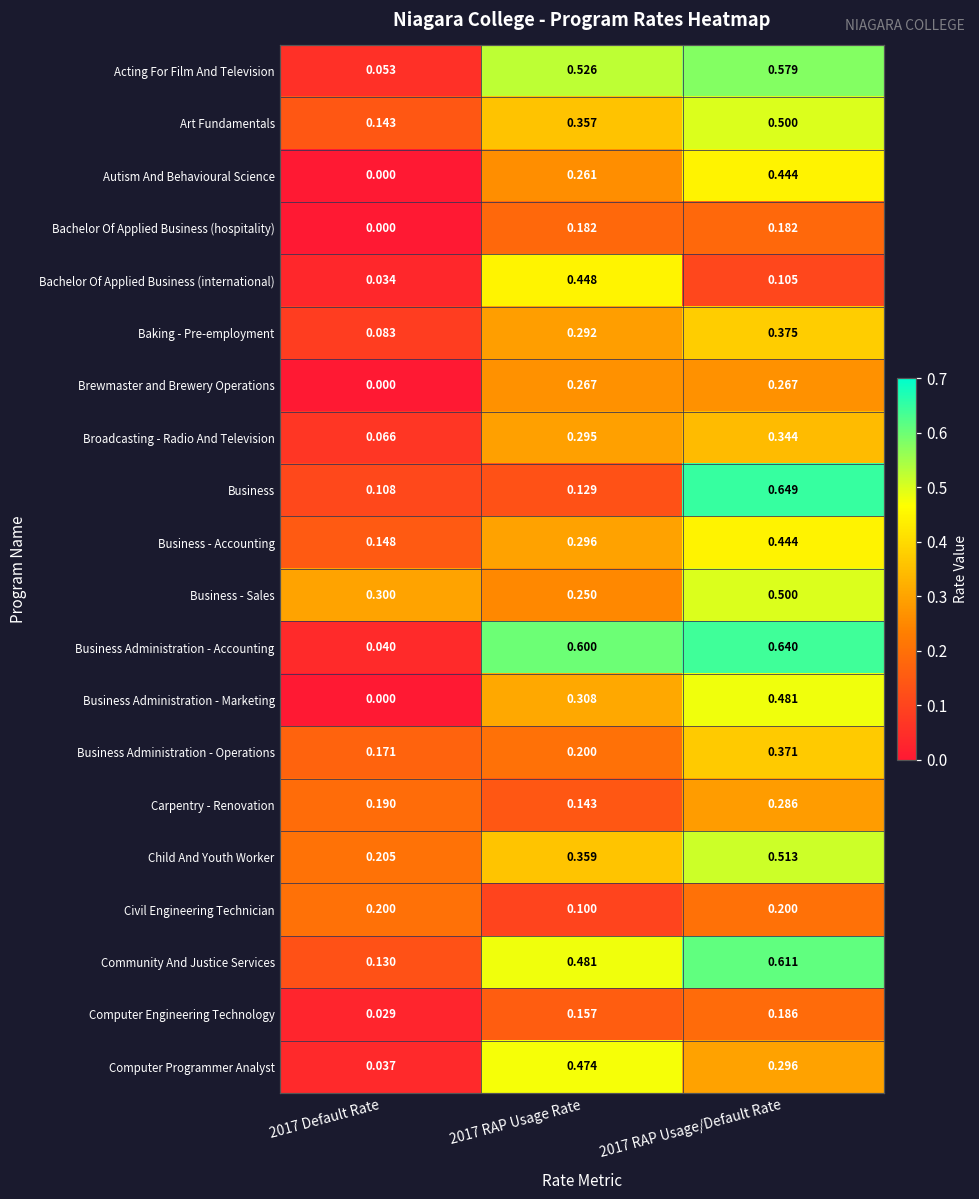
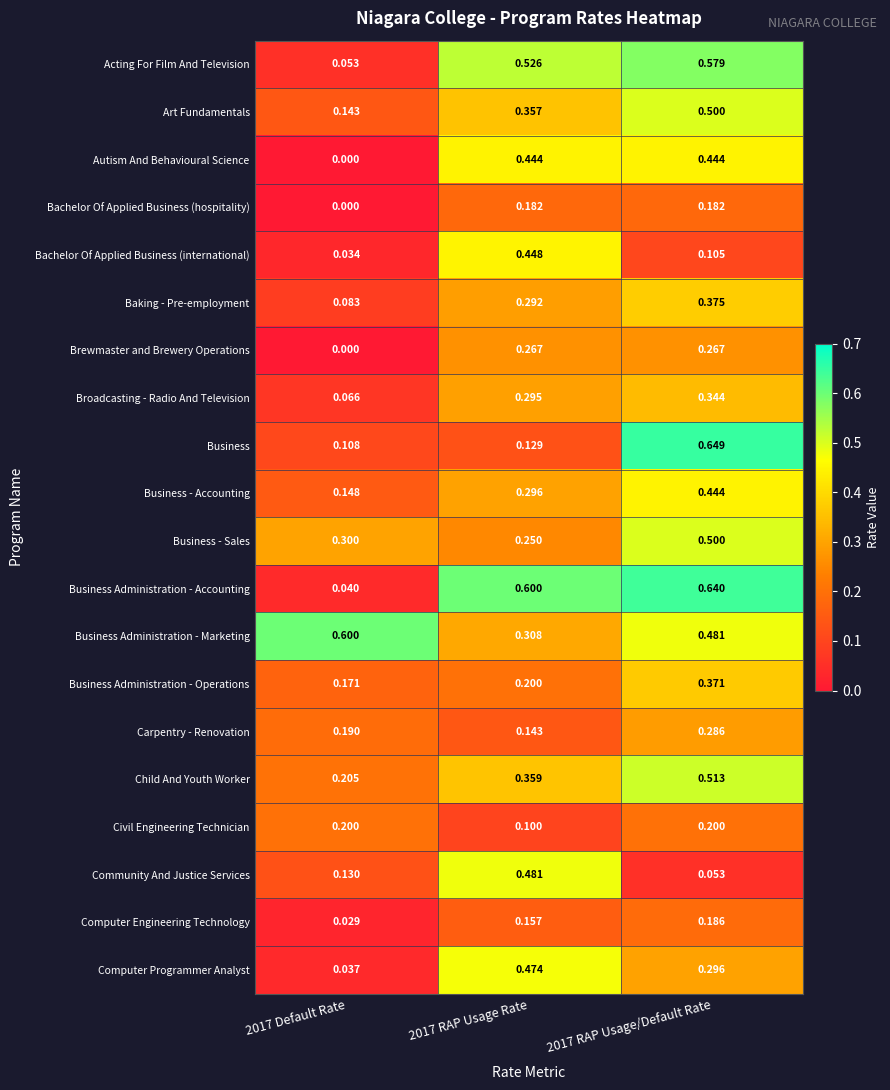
  {
    "Acting For Film And Television": {
      "2017 Default Rate": 0.053,
      "2017 RAP Usage Rate": 0.526,
      "2017 RAP Usage/Default Rate": 0.579
    },
    "Art Fundamentals": {
      "2017 Default Rate": 0.143,
      "2017 RAP Usage Rate": 0.357,
      "2017 RAP Usage/Default Rate": 0.500
    },
    "Autism And Behavioural Science": {
      "2017 Default Rate": 0.000,
-     "2017 RAP Usage Rate": 0.261,
+     "2017 RAP Usage Rate": 0.444,
      "2017 RAP Usage/Default Rate": 0.444
    },
    "Bachelor Of Applied Business (hospitality)": {
      "2017 Default Rate": 0.000,
      "2017 RAP Usage Rate": 0.182,
      "2017 RAP Usage/Default Rate": 0.182
    },
    "Bachelor Of Applied Business (international)": {
      "2017 Default Rate": 0.034,
      "2017 RAP Usage Rate": 0.448,
      "2017 RAP Usage/Default Rate": 0.105
    },
    "Baking - Pre-employment": {
      "2017 Default Rate": 0.083,
      "2017 RAP Usage Rate": 0.292,
      "2017 RAP Usage/Default Rate": 0.375
    },
    "Brewmaster and Brewery Operations": {
      "2017 Default Rate": 0.000,
      "2017 RAP Usage Rate": 0.267,
      "2017 RAP Usage/Default Rate": 0.267
    },
    "Broadcasting - Radio And Television": {
      "2017 Default Rate": 0.066,
      "2017 RAP Usage Rate": 0.295,
      "2017 RAP Usage/Default Rate": 0.344
    },
    "Business": {
      "2017 Default Rate": 0.108,
      "2017 RAP Usage Rate": 0.129,
      "2017 RAP Usage/Default Rate": 0.649
    },
    "Business - Accounting": {
      "2017 Default Rate": 0.148,
      "2017 RAP Usage Rate": 0.296,
      "2017 RAP Usage/Default Rate": 0.444
    },
    "Business - Sales": {
      "2017 Default Rate": 0.300,
      "2017 RAP Usage Rate": 0.250,
      "2017 RAP Usage/Default Rate": 0.500
    },
    "Business Administration - Accounting": {
      "2017 Default Rate": 0.040,
      "2017 RAP Usage Rate": 0.600,
      "2017 RAP Usage/Default Rate": 0.640
    },
    "Business Administration - Marketing": {
-     "2017 Default Rate": 0.000,
+     "2017 Default Rate": 0.600,
      "2017 RAP Usage Rate": 0.308,
      "2017 RAP Usage/Default Rate": 0.481
    },
    "Business Administration - Operations": {
      "2017 Default Rate": 0.171,
      "2017 RAP Usage Rate": 0.200,
      "2017 RAP Usage/Default Rate": 0.371
    },
    "Carpentry - Renovation": {
      "2017 Default Rate": 0.190,
      "2017 RAP Usage Rate": 0.143,
      "2017 RAP Usage/Default Rate": 0.286
    },
    "Child And Youth Worker": {
      "2017 Default Rate": 0.205,
      "2017 RAP Usage Rate": 0.359,
      "2017 RAP Usage/Default Rate": 0.513
    },
    "Civil Engineering Technician": {
      "2017 Default Rate": 0.200,
      "2017 RAP Usage Rate": 0.100,
      "2017 RAP Usage/Default Rate": 0.200
    },
    "Community And Justice Services": {
      "2017 Default Rate": 0.130,
      "2017 RAP Usage Rate": 0.481,
-     "2017 RAP Usage/Default Rate": 0.611
+     "2017 RAP Usage/Default Rate": 0.053
    },
    "Computer Engineering Technology": {
      "2017 Default Rate": 0.029,
      "2017 RAP Usage Rate": 0.157,
      "2017 RAP Usage/Default Rate": 0.186
    },
    "Computer Programmer Analyst": {
      "2017 Default Rate": 0.037,
      "2017 RAP Usage Rate": 0.474,
      "2017 RAP Usage/Default Rate": 0.296
    }
  }
